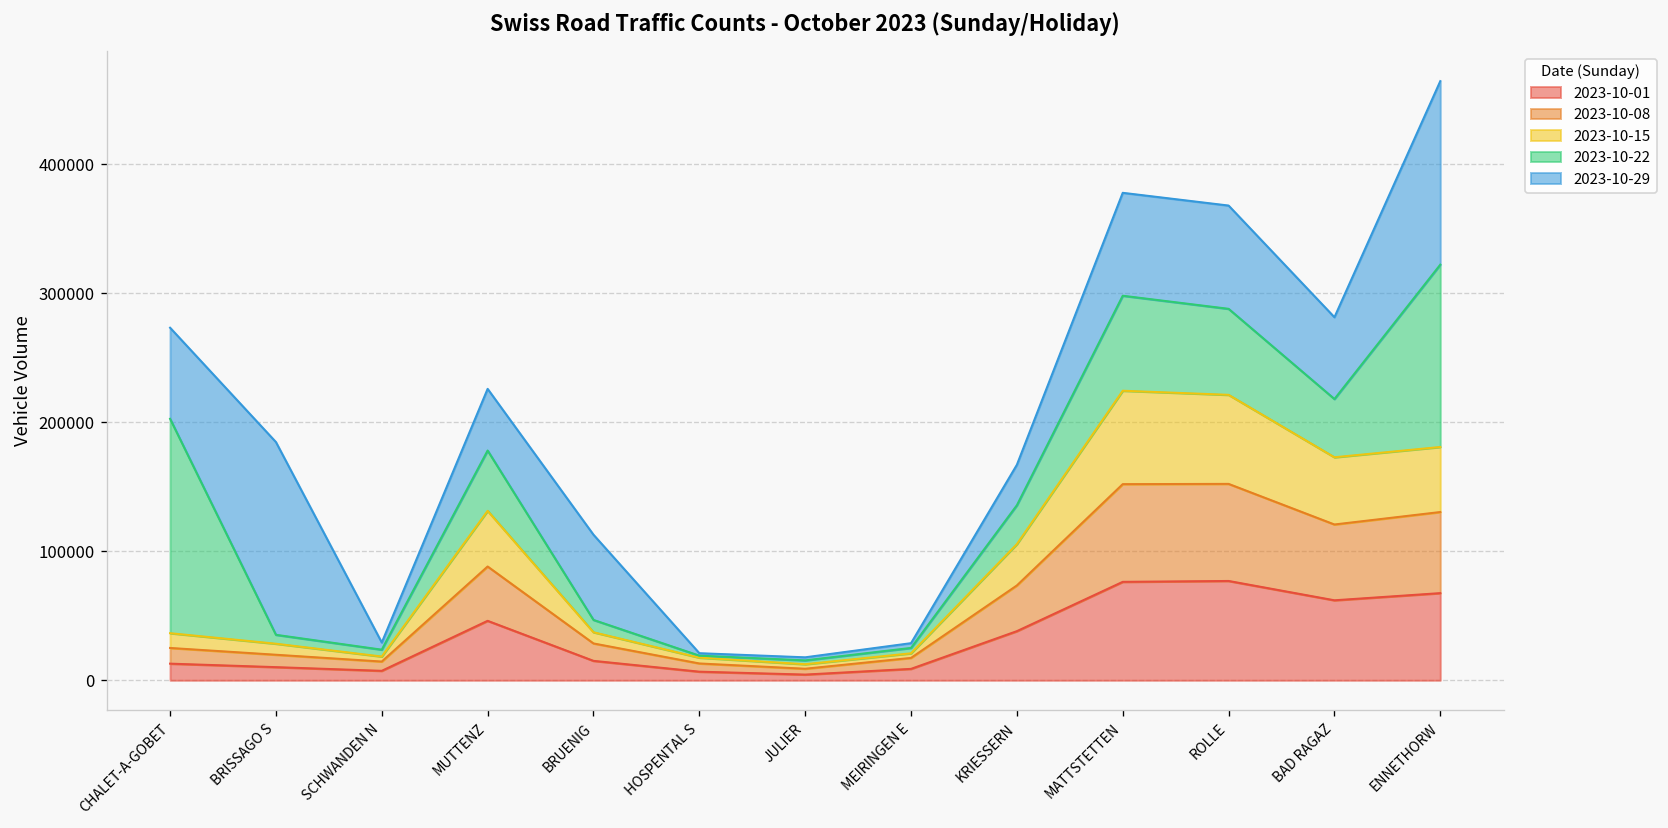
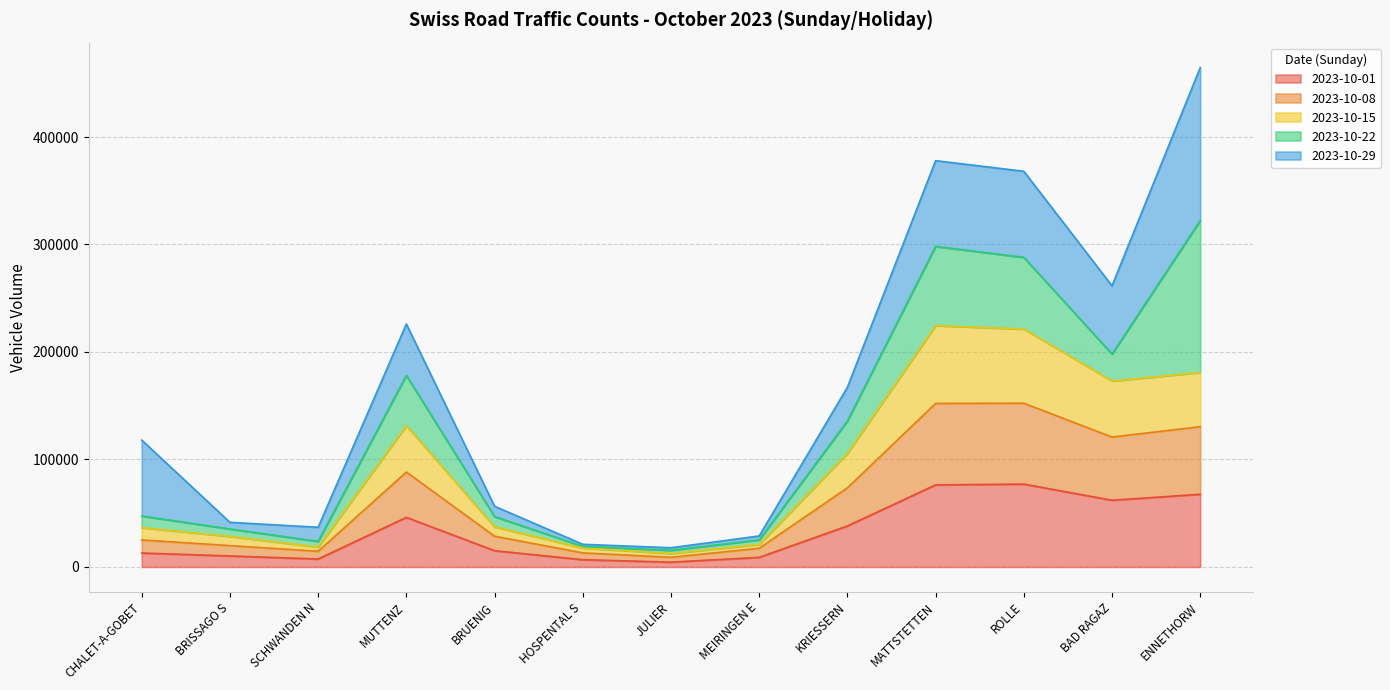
  {
    "2023-10-22": {
-     "CHALET-A-GOBET": 166000,
+     "CHALET-A-GOBET": 11000,
      "BRISSAGO S": 7000,
      "SCHWANDEN N": 5000,
      "MUTTENZ": 47000,
      "BRUENIG": 10000,
      "JULIER": 3000,
      "MEIRINGEN E": 4000,
      "KRIESSERN": 30000,
      "MATTSTETTEN": 74000,
      "ROLLE": 67000,
-     "BAD RAGAZ": 45000,
+     "BAD RAGAZ": 25000,
      "ENNETHORW": 141000
    },
    "2023-10-29": {
      "CHALET-A-GOBET": 71000,
-     "BRISSAGO S": 149000,
-     "SCHWANDEN N": 6000,
+     "BRISSAGO S": 6000,
+     "SCHWANDEN N": 13000,
      "MUTTENZ": 48000,
-     "BRUENIG": 66000,
+     "BRUENIG": 10000,
      "JULIER": 2000,
      "MEIRINGEN E": 4000,
      "KRIESSERN": 31000,
      "MATTSTETTEN": 80000,
      "ROLLE": 80000,
      "BAD RAGAZ": 63000,
      "ENNETHORW": 142000
    }
  }
